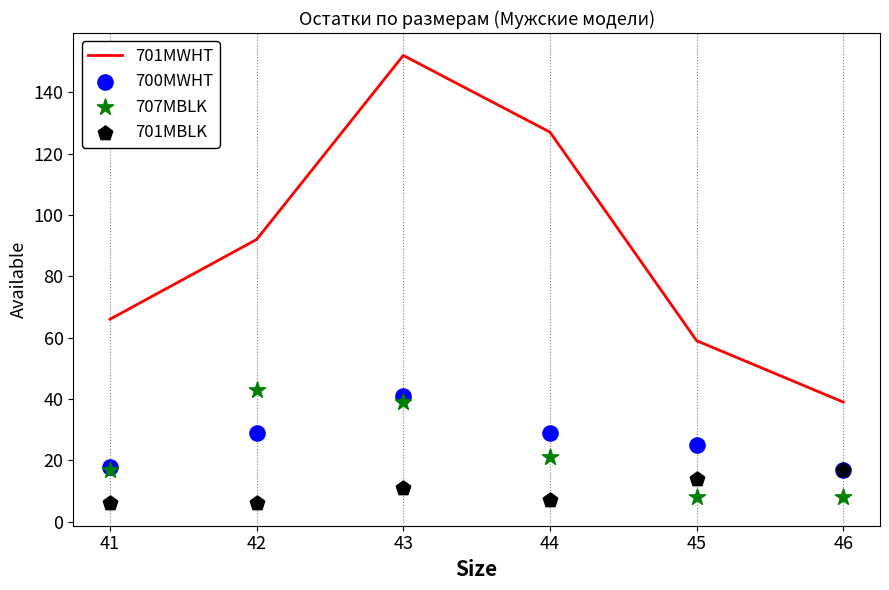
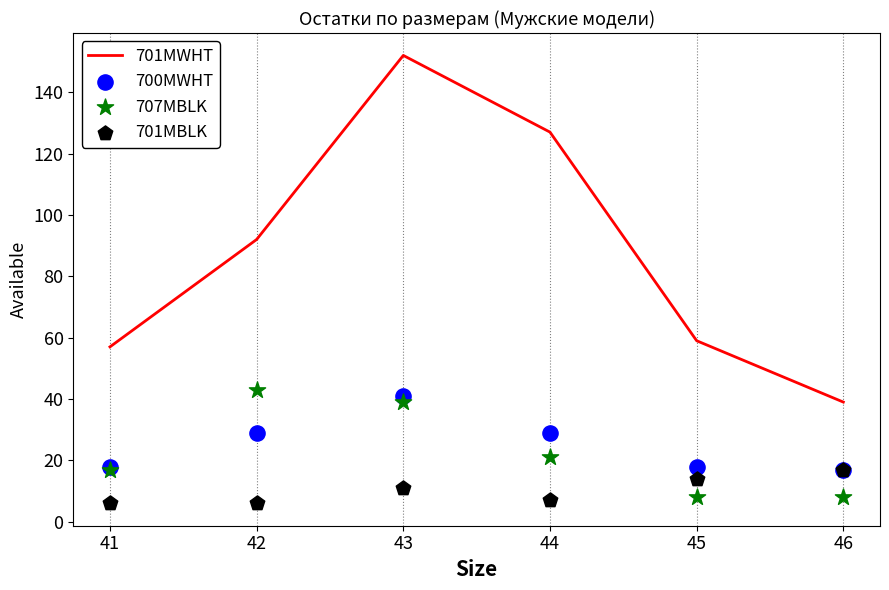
  {
    "701MWHT": {
-     "41": 66,
+     "41": 57,
      "42": 92,
      "43": 152,
      "44": 127,
      "45": 59,
      "46": 39
    },
    "700MWHT": {
-     "45": 25
+     "45": 18
    }
  }
